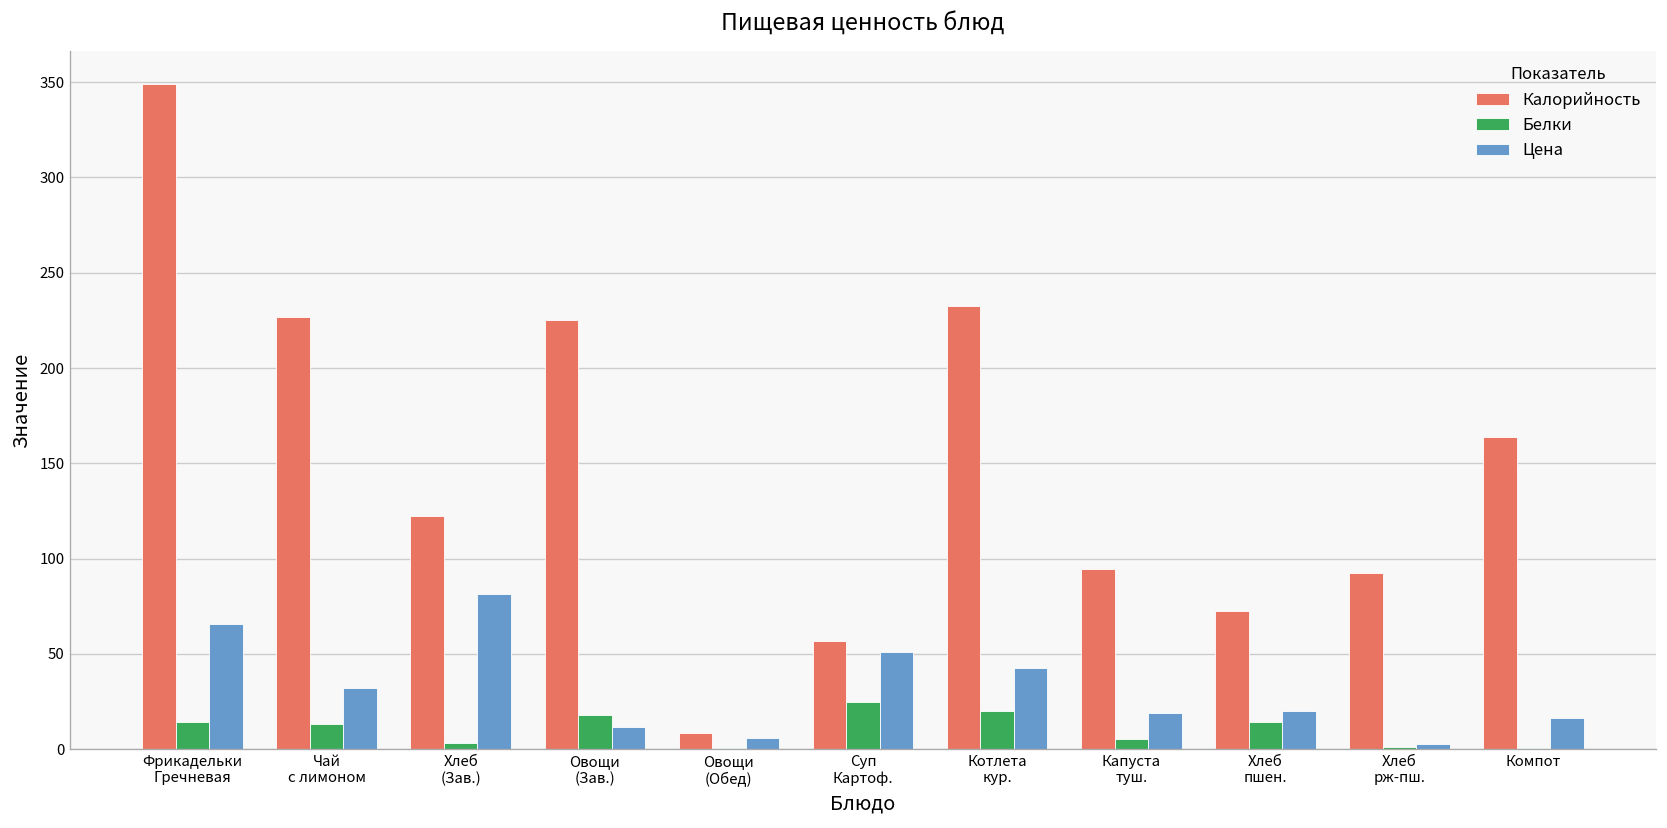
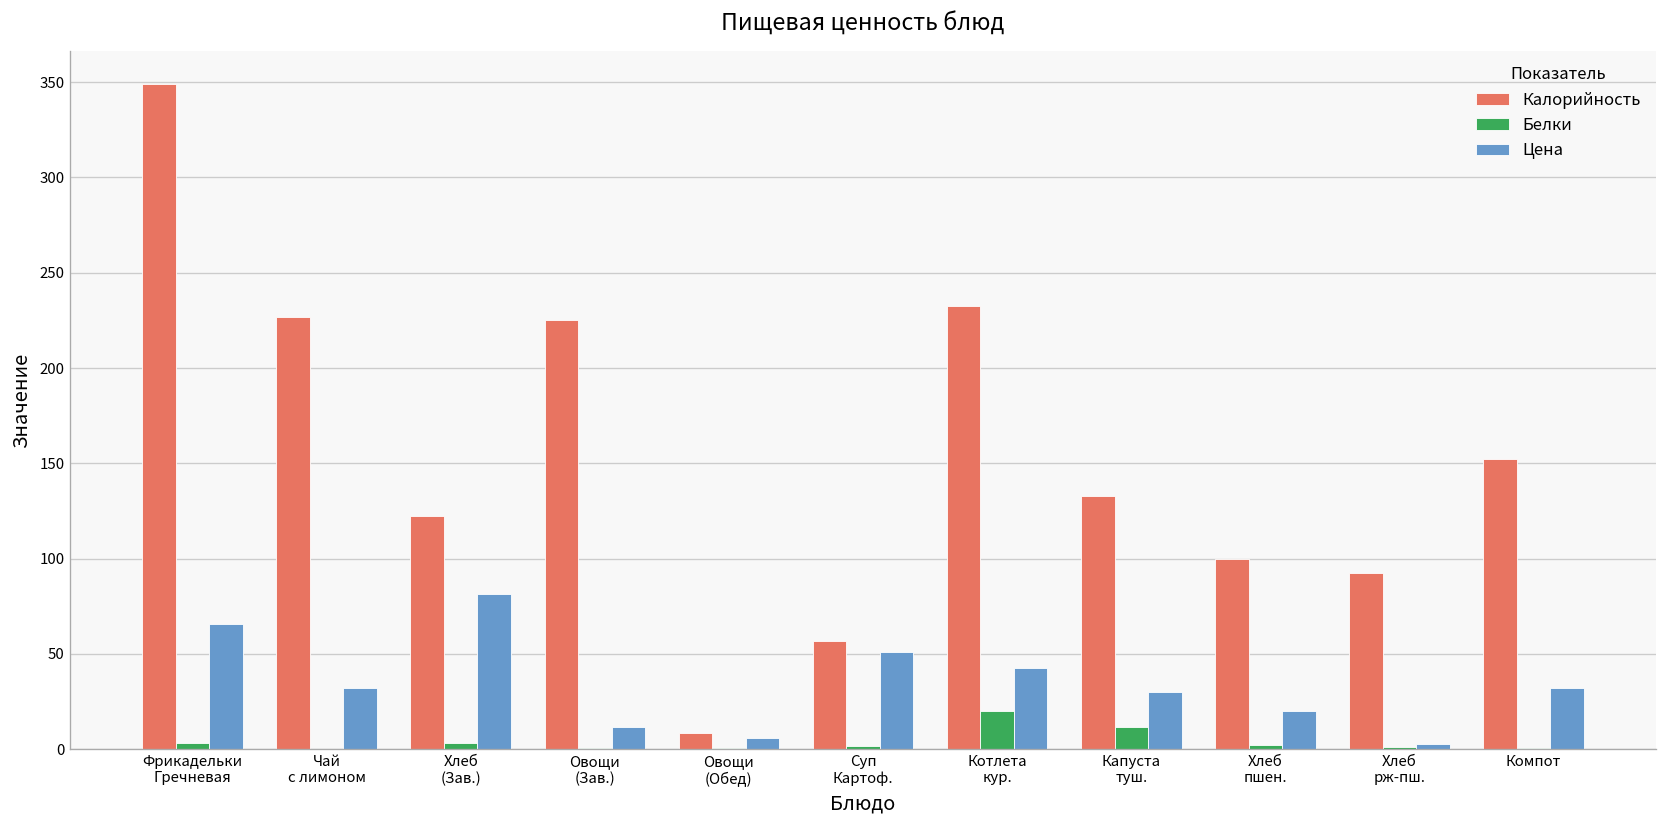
  {
    "Калорийность": {
      "Фрикадельки Гречневая": 349,
      "Чай с лимоном": 227,
      "Хлеб (Зав.)": 123,
      "Овощи (Зав.)": 225,
      "Овощи (Обед)": 8,
      "Суп Картоф.": 57,
      "Котлета кур.": 232,
-     "Капуста туш.": 95,
-     "Хлеб пшен.": 73,
+     "Капуста туш.": 133,
+     "Хлеб пшен.": 100,
      "Хлеб рж-пш.": 93,
-     "Компот": 164
+     "Компот": 152
    },
    "Белки": {
-     "Фрикадельки Гречневая": 14,
-     "Чай с лимоном": 13,
+     "Фрикадельки Гречневая": 3,
+     "Чай с лимоном": 0,
      "Хлеб (Зав.)": 3,
-     "Овощи (Зав.)": 18,
-     "Суп Картоф.": 25,
+     "Овощи (Зав.)": 1,
+     "Суп Картоф.": 2,
      "Котлета кур.": 20,
-     "Капуста туш.": 6,
-     "Хлеб пшен.": 14
+     "Капуста туш.": 12,
+     "Хлеб пшен.": 2
    },
    "Цена": {
      "Фрикадельки Гречневая": 66,
      "Чай с лимоном": 32,
      "Хлеб (Зав.)": 81,
      "Овощи (Зав.)": 12,
      "Овощи (Обед)": 6,
      "Суп Картоф.": 51,
      "Котлета кур.": 43,
-     "Капуста туш.": 19,
+     "Капуста туш.": 30,
      "Хлеб пшен.": 20,
      "Хлеб рж-пш.": 3,
-     "Компот": 16
+     "Компот": 32
    }
  }
